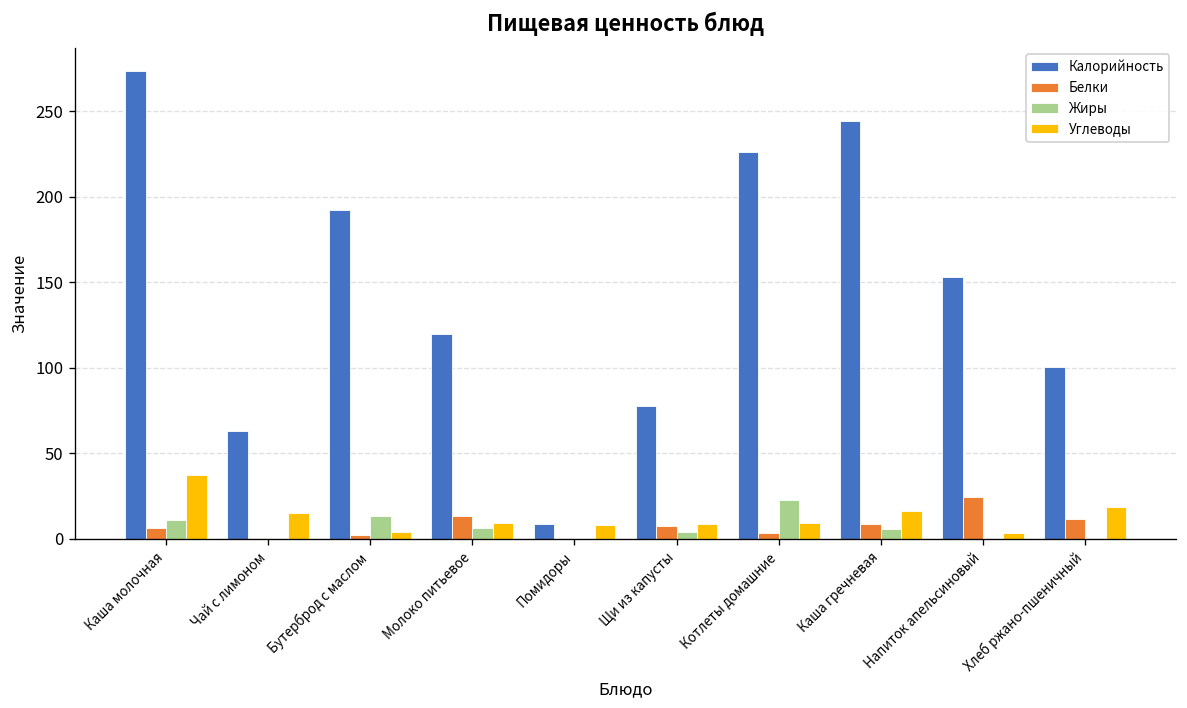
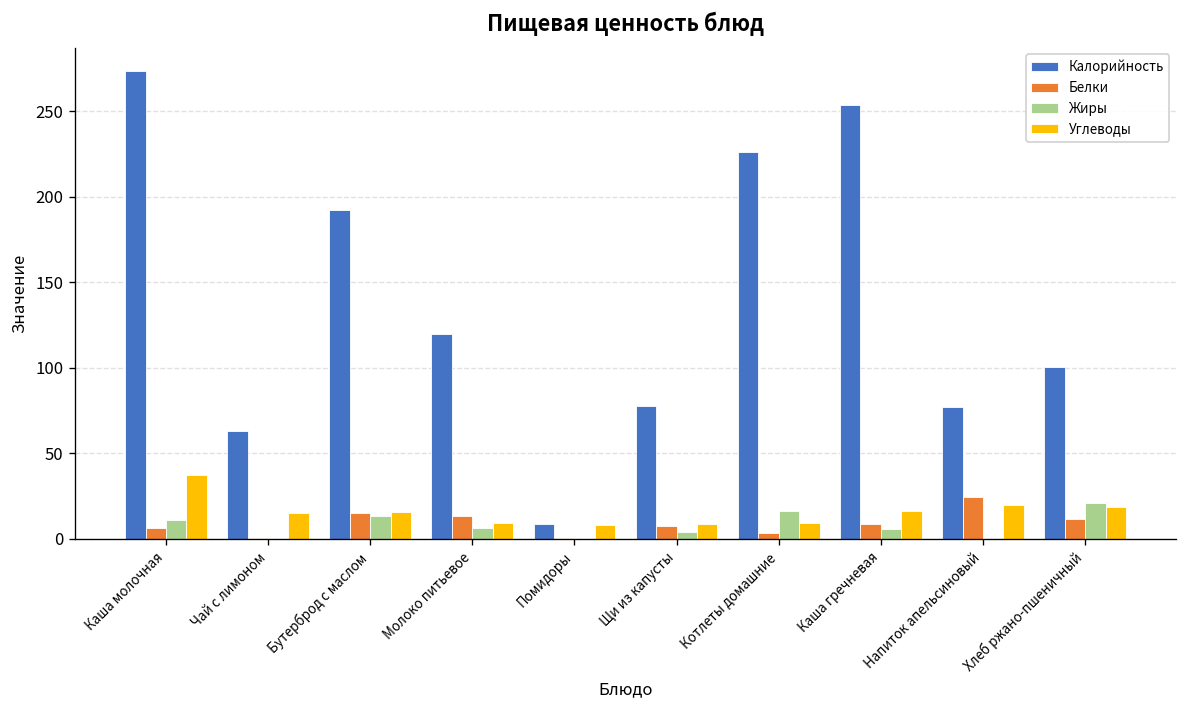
  {
    "Калорийность": {
      "Каша молочная": 273,
      "Чай с лимоном": 63,
      "Бутерброд с маслом": 192,
      "Молоко питьевое": 120,
      "Помидоры": 8,
      "Щи из капусты": 78,
      "Котлеты домашние": 226,
-     "Каша гречневая": 244,
-     "Напиток апельсиновый": 153,
+     "Каша гречневая": 254,
+     "Напиток апельсиновый": 77,
      "Хлеб ржано-пшеничный": 101
    },
    "Белки": {
      "Каша молочная": 6,
-     "Бутерброд с маслом": 2,
+     "Бутерброд с маслом": 15,
      "Молоко питьевое": 13,
      "Щи из капусты": 8,
      "Котлеты домашние": 3,
      "Каша гречневая": 9,
      "Напиток апельсиновый": 25,
      "Хлеб ржано-пшеничный": 12
    },
    "Жиры": {
      "Каша молочная": 11,
      "Чай с лимоном": 0,
      "Бутерброд с маслом": 13,
      "Молоко питьевое": 6,
      "Щи из капусты": 4,
-     "Котлеты домашние": 22,
+     "Котлеты домашние": 17,
      "Каша гречневая": 6,
      "Напиток апельсиновый": 0,
-     "Хлеб ржано-пшеничный": 1
+     "Хлеб ржано-пшеничный": 21
    },
    "Углеводы": {
      "Каша молочная": 37,
      "Чай с лимоном": 15,
-     "Бутерброд с маслом": 4,
+     "Бутерброд с маслом": 16,
      "Молоко питьевое": 9,
      "Помидоры": 8,
      "Щи из капусты": 8,
      "Котлеты домашние": 9,
      "Каша гречневая": 16,
-     "Напиток апельсиновый": 4,
+     "Напиток апельсиновый": 20,
      "Хлеб ржано-пшеничный": 19
    }
  }
